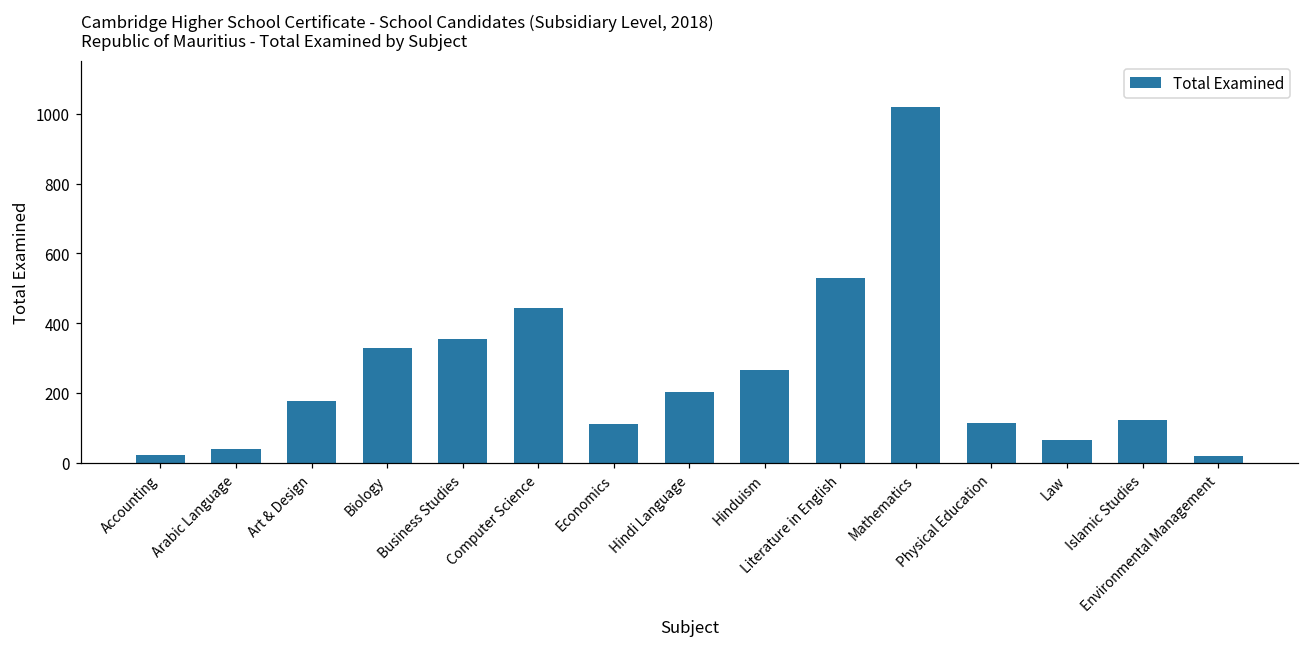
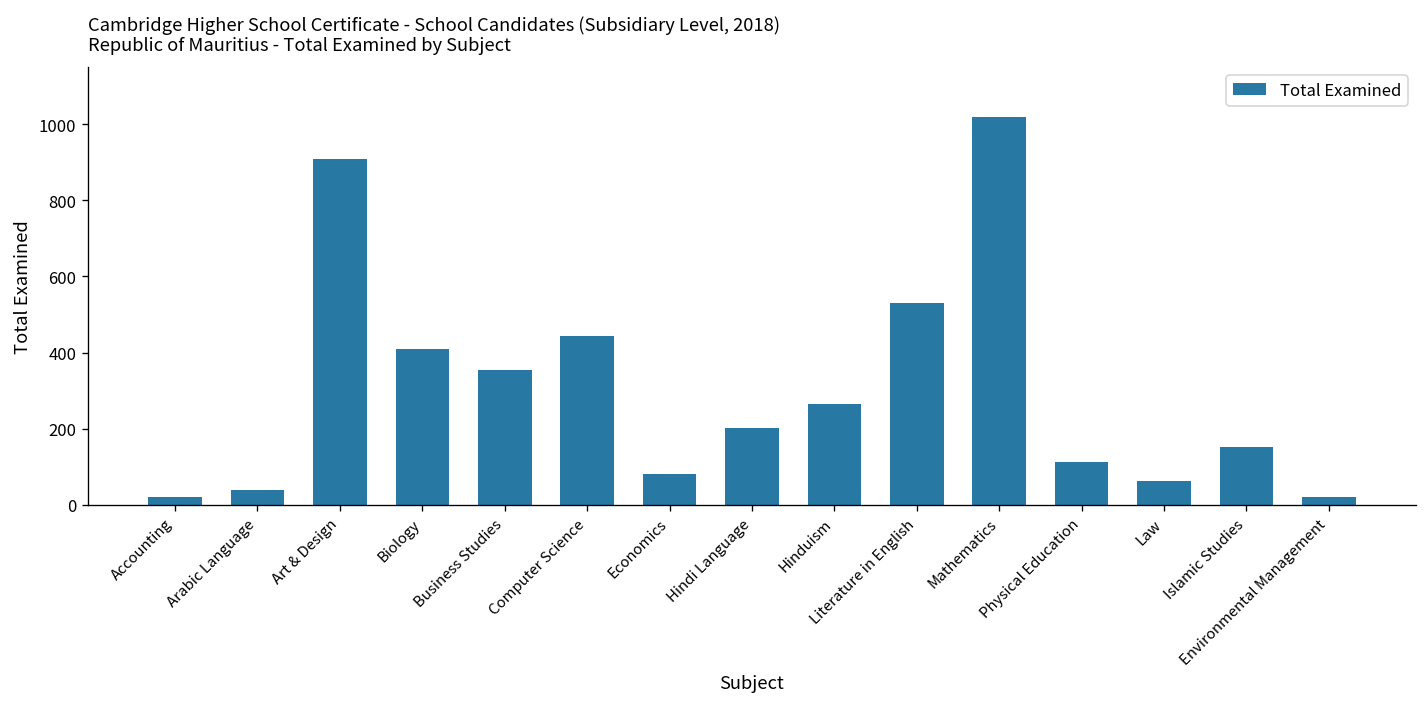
  {
    "Accounting": 20,
    "Arabic Language": 40,
-   "Art & Design": 180,
-   "Biology": 330,
+   "Art & Design": 910,
+   "Biology": 410,
    "Business Studies": 360,
    "Computer Science": 440,
-   "Economics": 110,
+   "Economics": 80,
    "Hindi Language": 200,
    "Hinduism": 270,
    "Literature in English": 530,
    "Mathematics": 1020,
    "Physical Education": 110,
    "Law": 60,
-   "Islamic Studies": 120,
+   "Islamic Studies": 150,
    "Environmental Management": 20
  }
